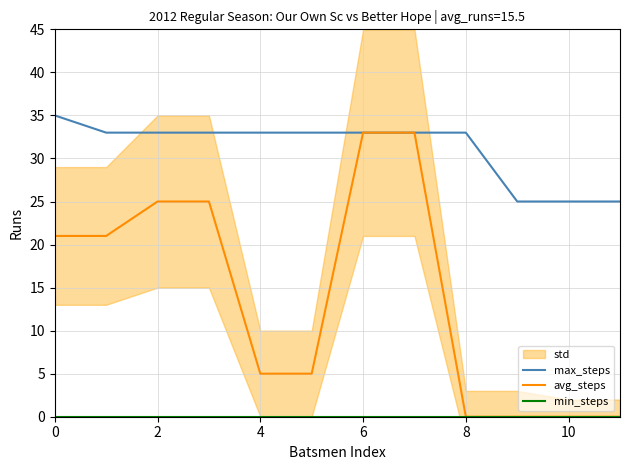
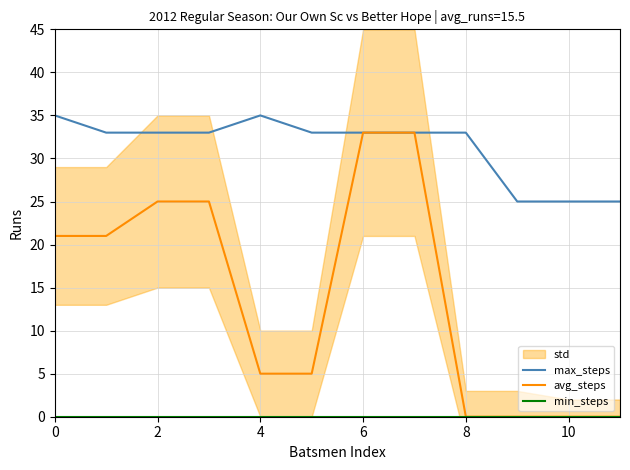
  {
    "max_steps": {
      "0": 35,
      "2": 33,
-     "4": 33,
+     "4": 35,
      "8": 33,
      "10": 25
    },
    "min_steps": {
      "0": 0,
      "2": 0,
      "4": 0,
      "6": 0
    }
  }
